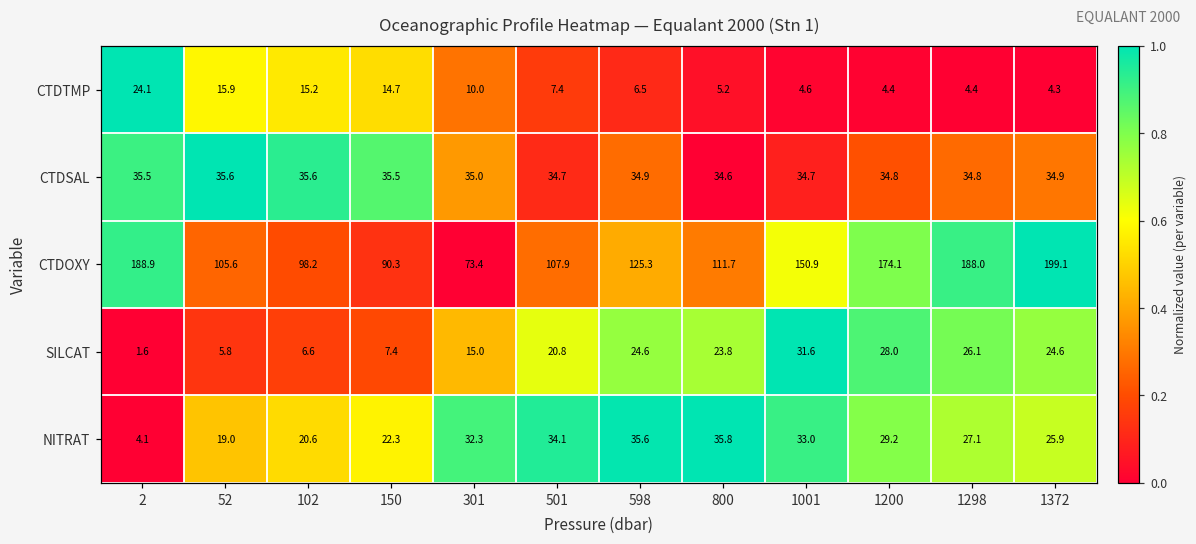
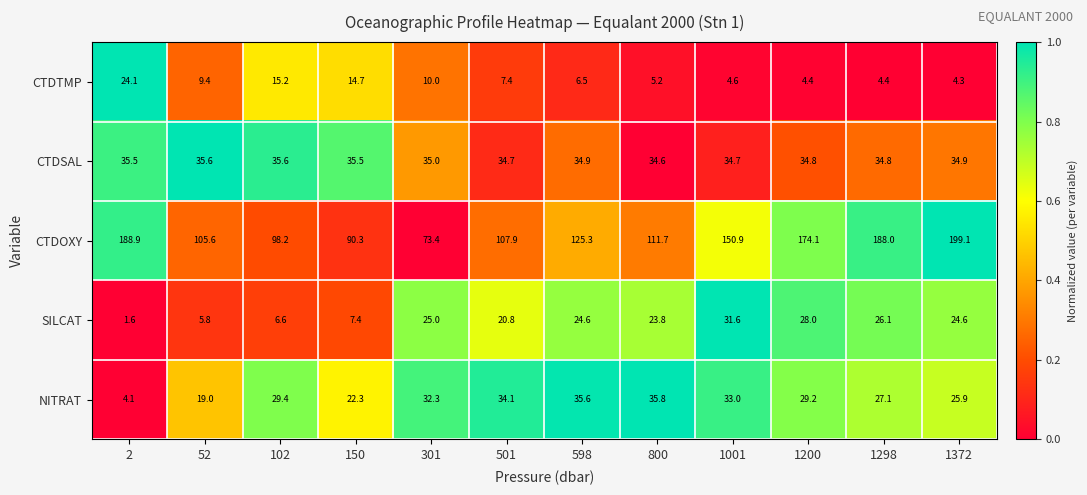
  {
    "CTDTMP": {
      "2": 24.1,
-     "52": 15.9,
+     "52": 9.4,
      "102": 15.2,
      "150": 14.7,
      "301": 10.0,
      "501": 7.4,
      "598": 6.5,
      "800": 5.2,
      "1001": 4.6,
      "1200": 4.4,
      "1298": 4.4,
      "1372": 4.3
    },
    "CTDSAL": {
      "2": 35.5,
      "52": 35.6,
      "102": 35.6,
      "150": 35.5,
      "301": 35.0,
      "501": 34.7,
      "598": 34.9,
      "800": 34.6,
      "1001": 34.7,
      "1200": 34.8,
      "1298": 34.8,
      "1372": 34.9
    },
    "CTDOXY": {
      "2": 188.9,
      "52": 105.6,
      "102": 98.2,
      "150": 90.3,
      "301": 73.4,
      "501": 107.9,
      "598": 125.3,
      "800": 111.7,
      "1001": 150.9,
      "1200": 174.1,
      "1298": 188.0,
      "1372": 199.1
    },
    "SILCAT": {
      "2": 1.6,
      "52": 5.8,
      "102": 6.6,
      "150": 7.4,
-     "301": 15.0,
+     "301": 25.0,
      "501": 20.8,
      "598": 24.6,
      "800": 23.8,
      "1001": 31.6,
      "1200": 28.0,
      "1298": 26.1,
      "1372": 24.6
    },
    "NITRAT": {
      "2": 4.1,
      "52": 19.0,
-     "102": 20.6,
+     "102": 29.4,
      "150": 22.3,
      "301": 32.3,
      "501": 34.1,
      "598": 35.6,
      "800": 35.8,
      "1001": 33.0,
      "1200": 29.2,
      "1298": 27.1,
      "1372": 25.9
    }
  }
